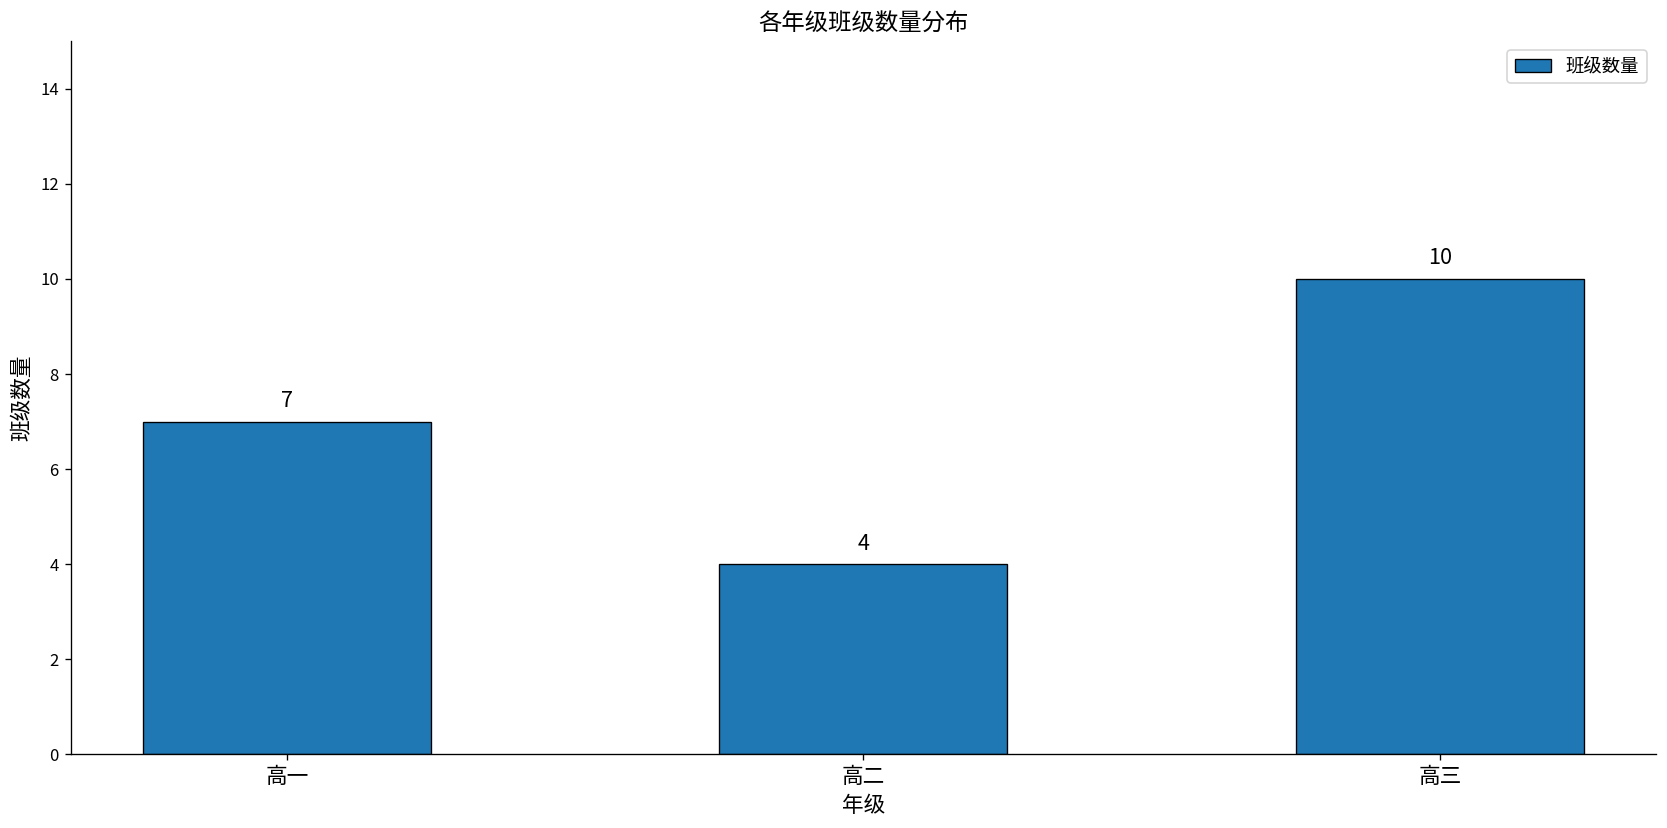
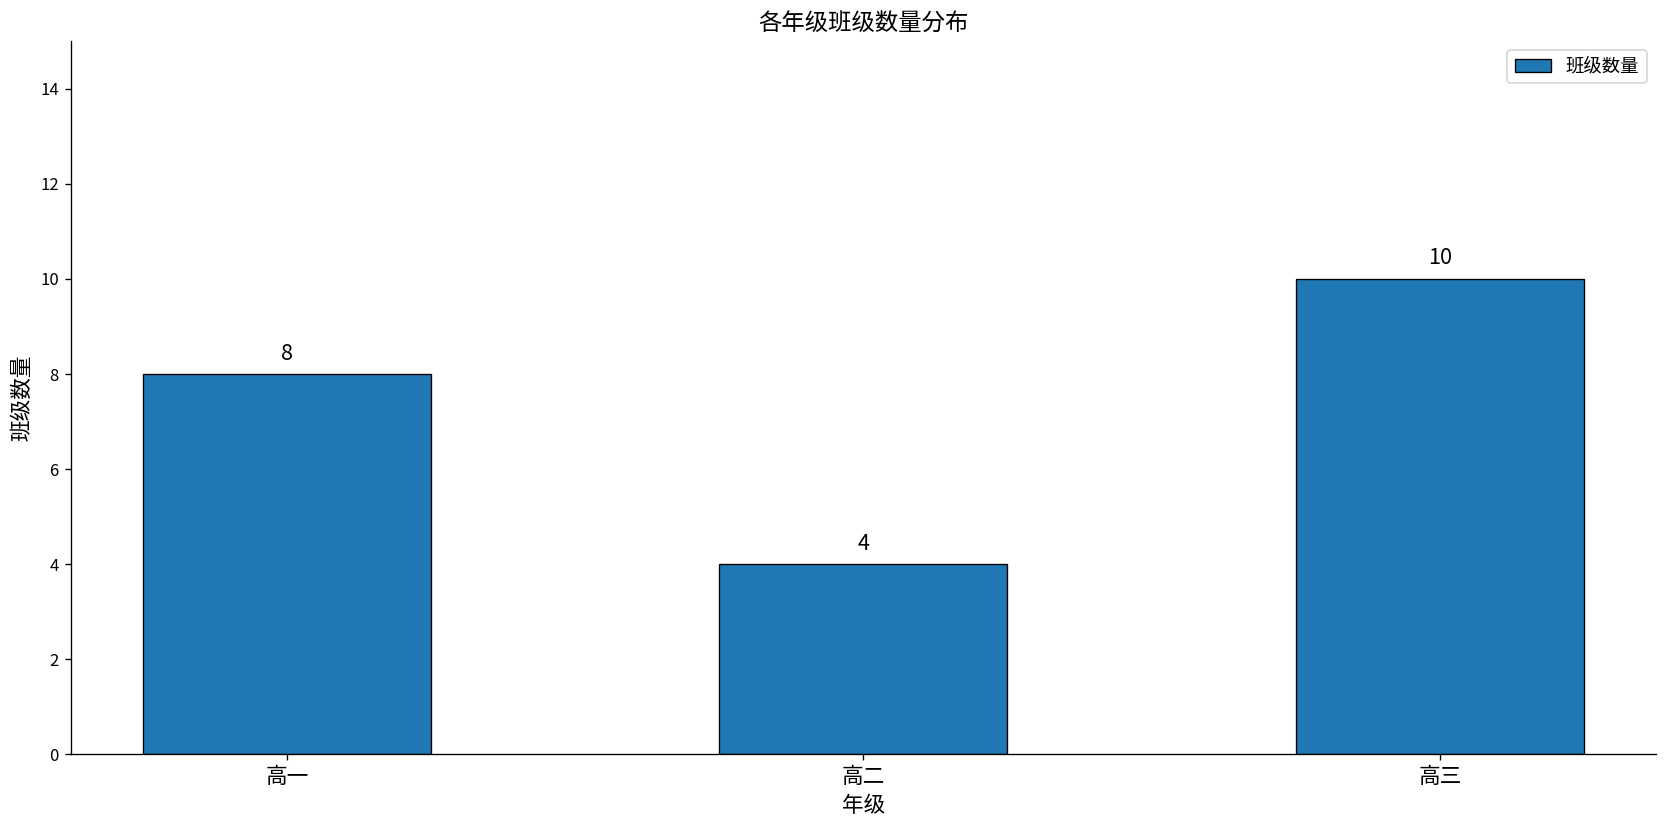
  {
-   "高一": 7,
+   "高一": 8,
    "高二": 4,
    "高三": 10
  }
